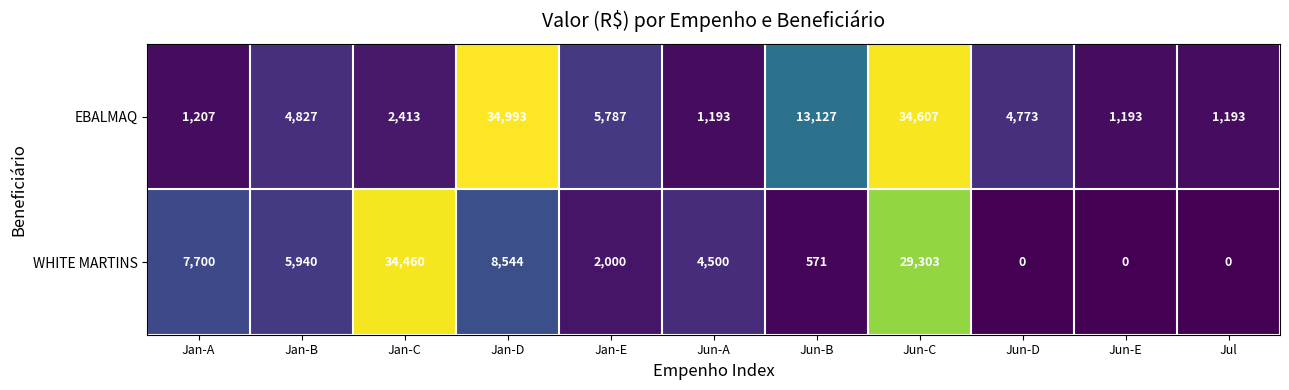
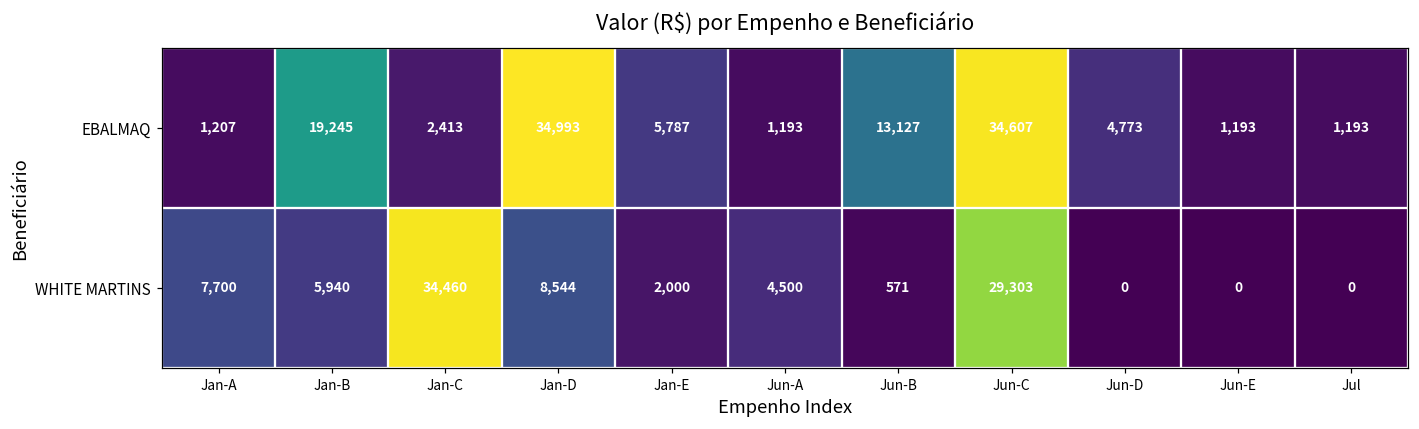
  {
    "EBALMAQ": {
      "Jan-A": "1,207",
-     "Jan-B": "4,827",
+     "Jan-B": "19,245",
      "Jan-C": "2,413",
      "Jan-D": "34,993",
      "Jan-E": "5,787",
      "Jun-A": "1,193",
      "Jun-B": "13,127",
      "Jun-C": "34,607",
      "Jun-D": "4,773",
      "Jun-E": "1,193",
      "Jul": "1,193"
    },
    "WHITE MARTINS": {
      "Jan-A": "7,700",
      "Jan-B": "5,940",
      "Jan-C": "34,460",
      "Jan-D": "8,544",
      "Jan-E": "2,000",
      "Jun-A": "4,500",
      "Jun-B": "571",
      "Jun-C": "29,303",
      "Jun-D": "0",
      "Jun-E": "0",
      "Jul": "0"
    }
  }
